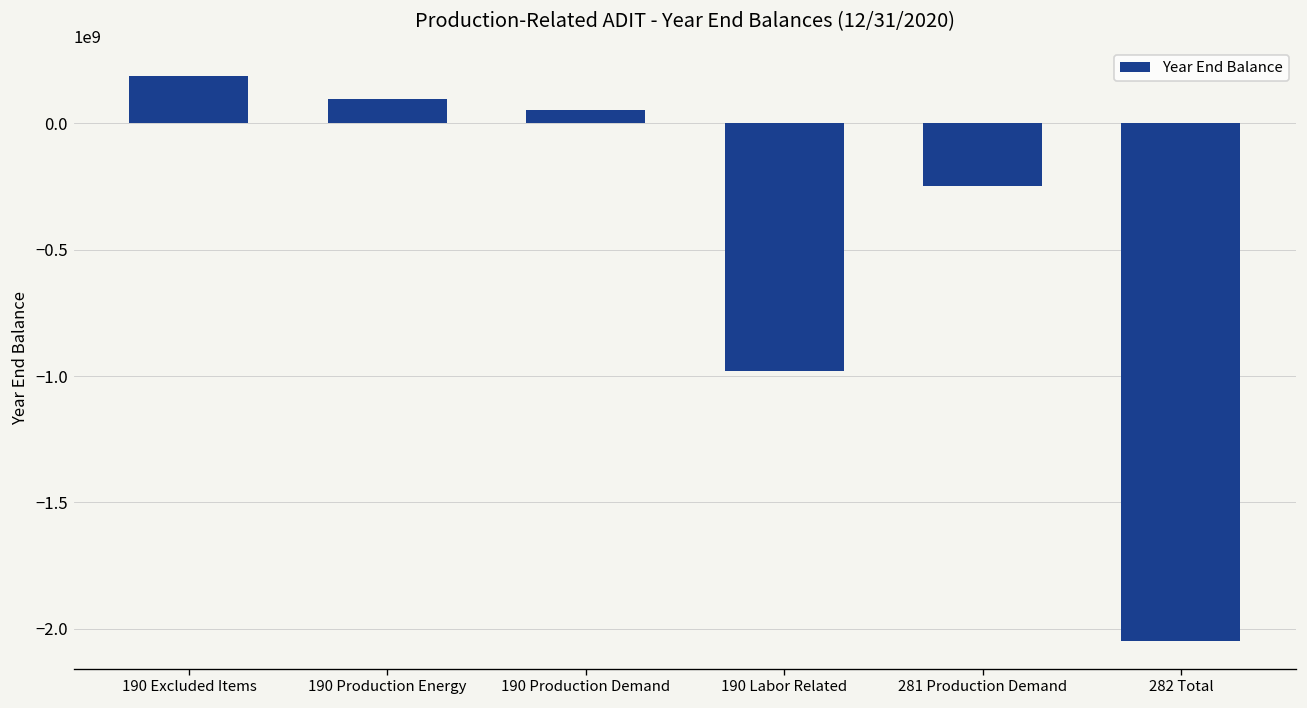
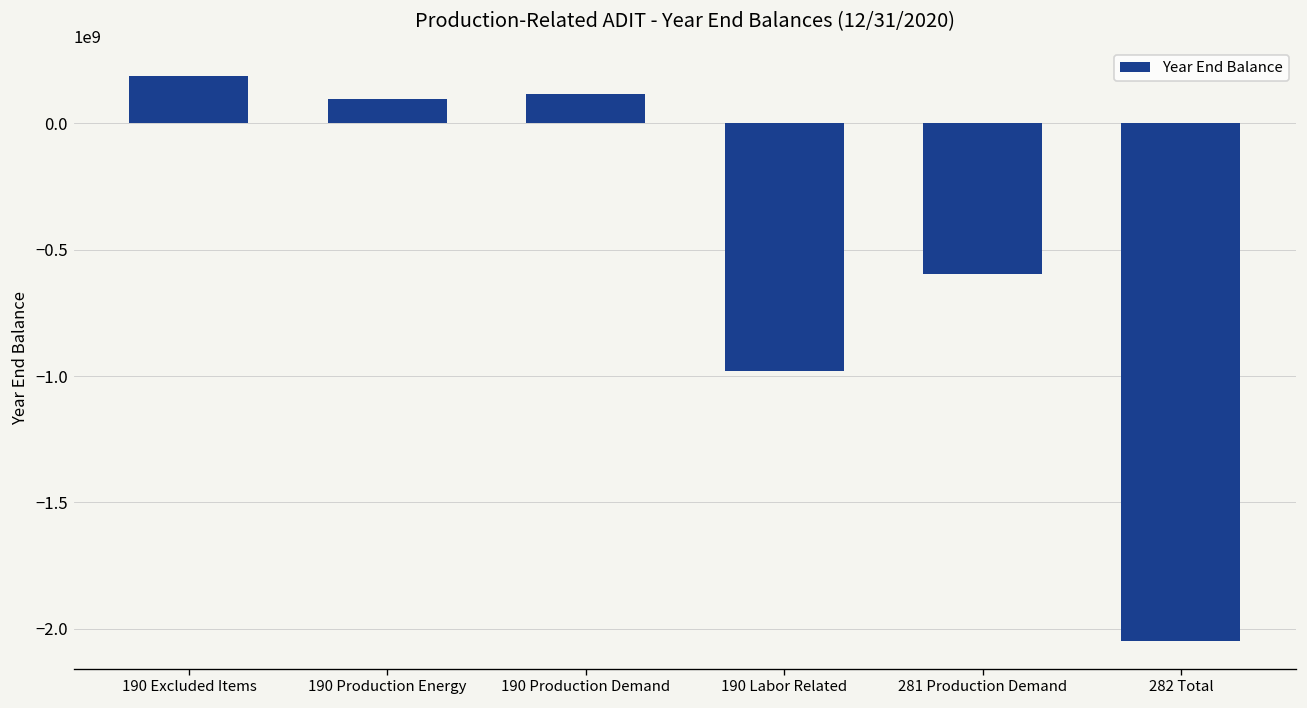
  {
    "190 Excluded Items": 190000000,
    "190 Production Energy": 100000000,
-   "190 Production Demand": 50000000,
+   "190 Production Demand": 110000000,
    "190 Labor Related": -980000000,
-   "281 Production Demand": -250000000,
+   "281 Production Demand": -600000000,
    "282 Total": -2050000000
  }
